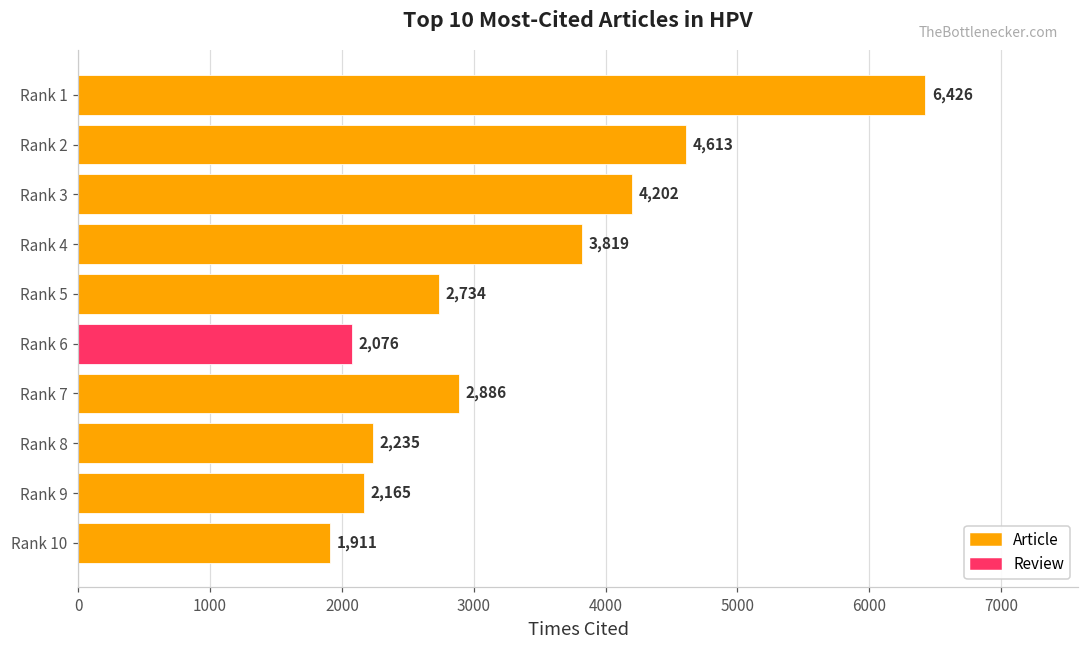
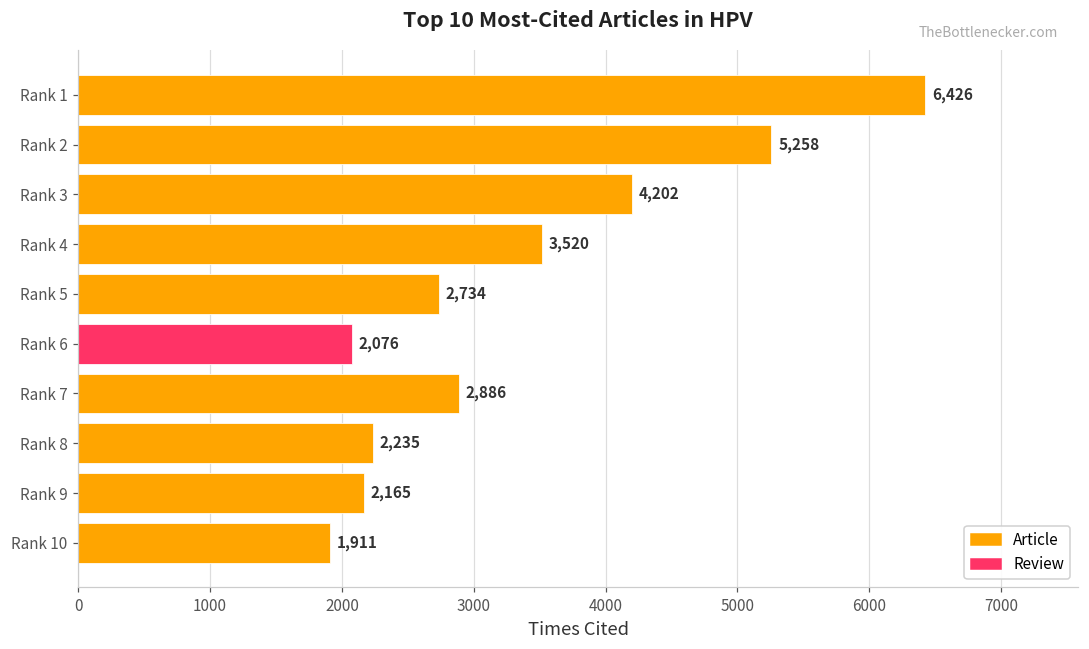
  {
    "Rank 1": "6,426",
-   "Rank 2": "4,613",
+   "Rank 2": "5,258",
    "Rank 3": "4,202",
-   "Rank 4": "3,819",
+   "Rank 4": "3,520",
    "Rank 5": "2,734",
    "Rank 6": "2,076",
    "Rank 7": "2,886",
    "Rank 8": "2,235",
    "Rank 9": "2,165",
    "Rank 10": "1,911"
  }
